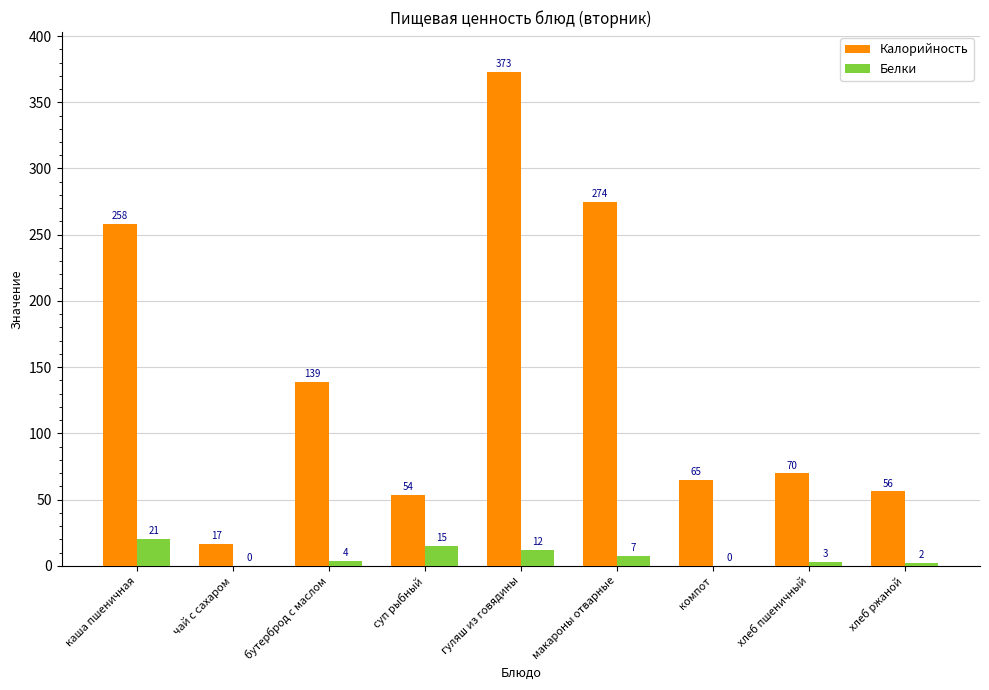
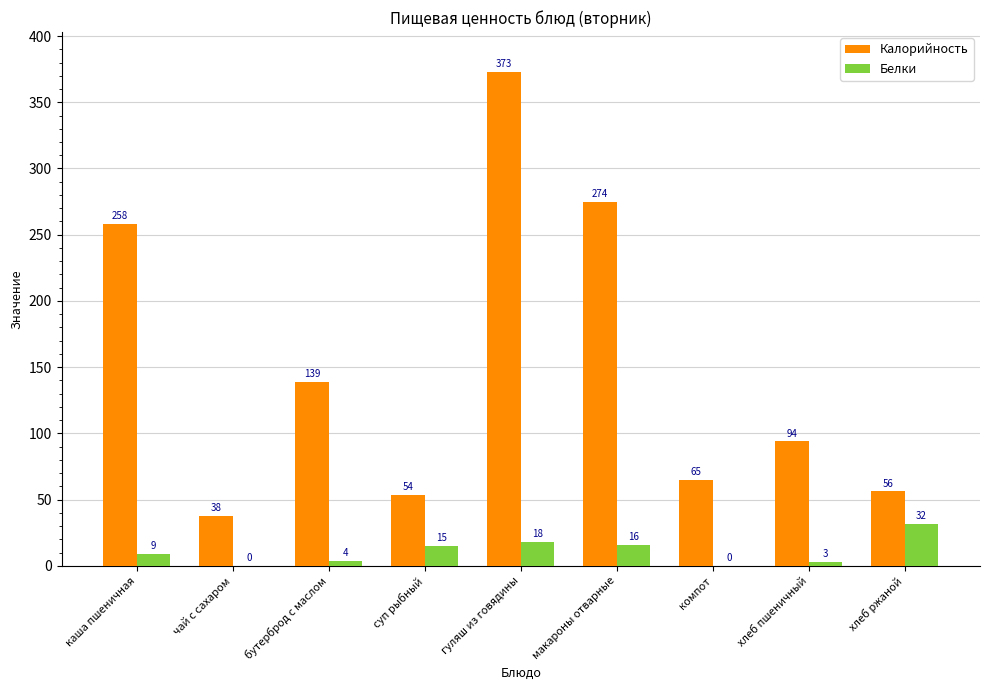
  {
    "Калорийность": {
      "каша пшеничная": 258,
-     "чай с сахаром": 17,
+     "чай с сахаром": 38,
      "бутерброд с маслом": 139,
      "суп рыбный": 54,
      "гуляш из говядины": 373,
      "макароны отварные": 274,
      "компот": 65,
-     "хлеб пшеничный": 70,
+     "хлеб пшеничный": 94,
      "хлеб ржаной": 56
    },
    "Белки": {
-     "каша пшеничная": 21,
+     "каша пшеничная": 9,
      "чай с сахаром": 0,
      "бутерброд с маслом": 4,
      "суп рыбный": 15,
-     "гуляш из говядины": 12,
-     "макароны отварные": 7,
+     "гуляш из говядины": 18,
+     "макароны отварные": 16,
      "компот": 0,
      "хлеб пшеничный": 3,
-     "хлеб ржаной": 2
+     "хлеб ржаной": 32
    }
  }
